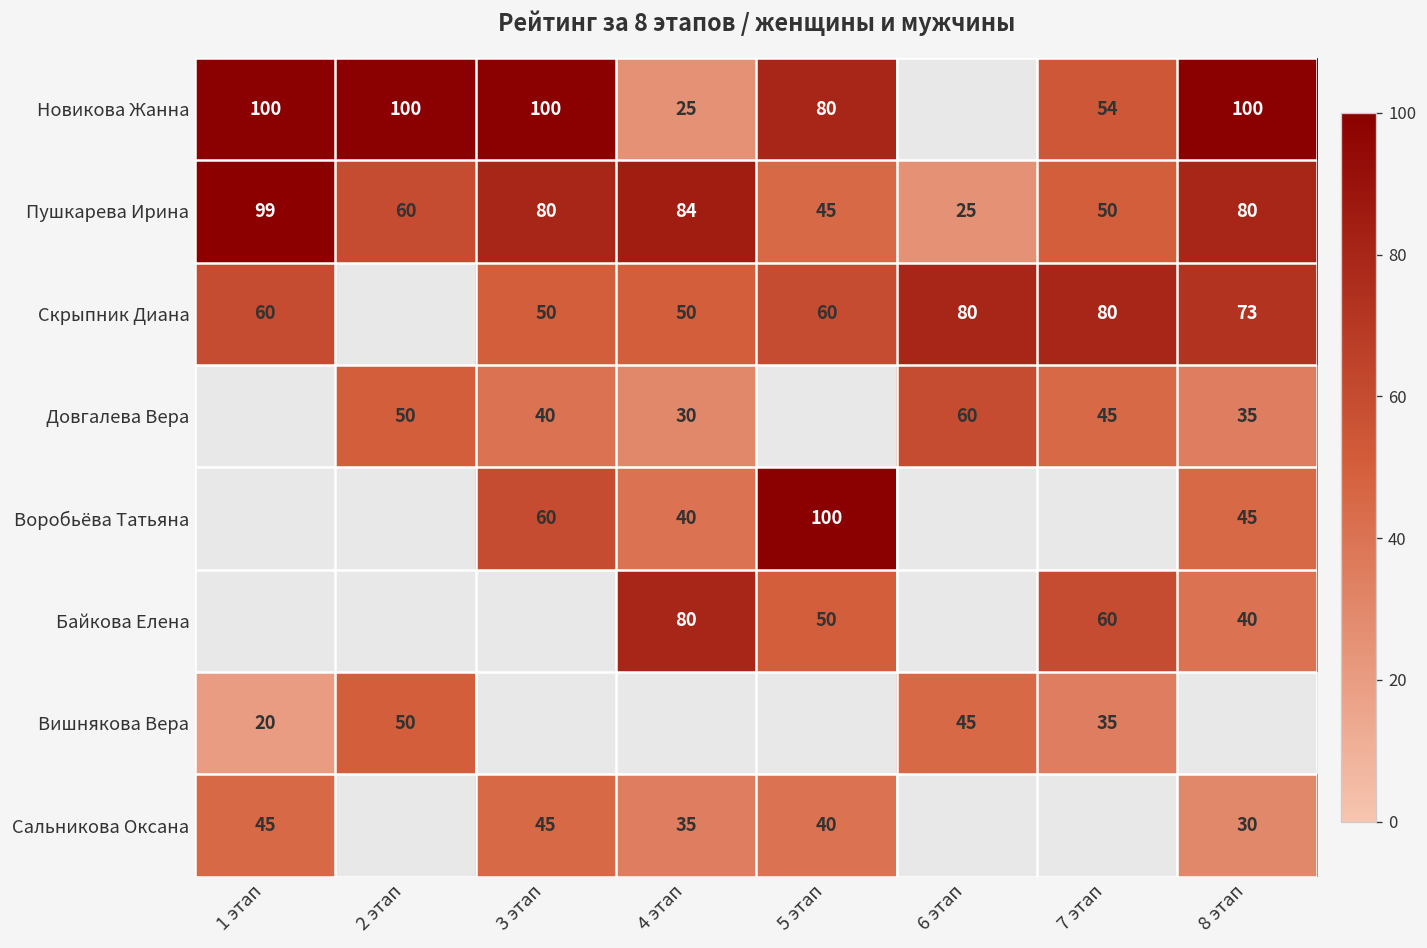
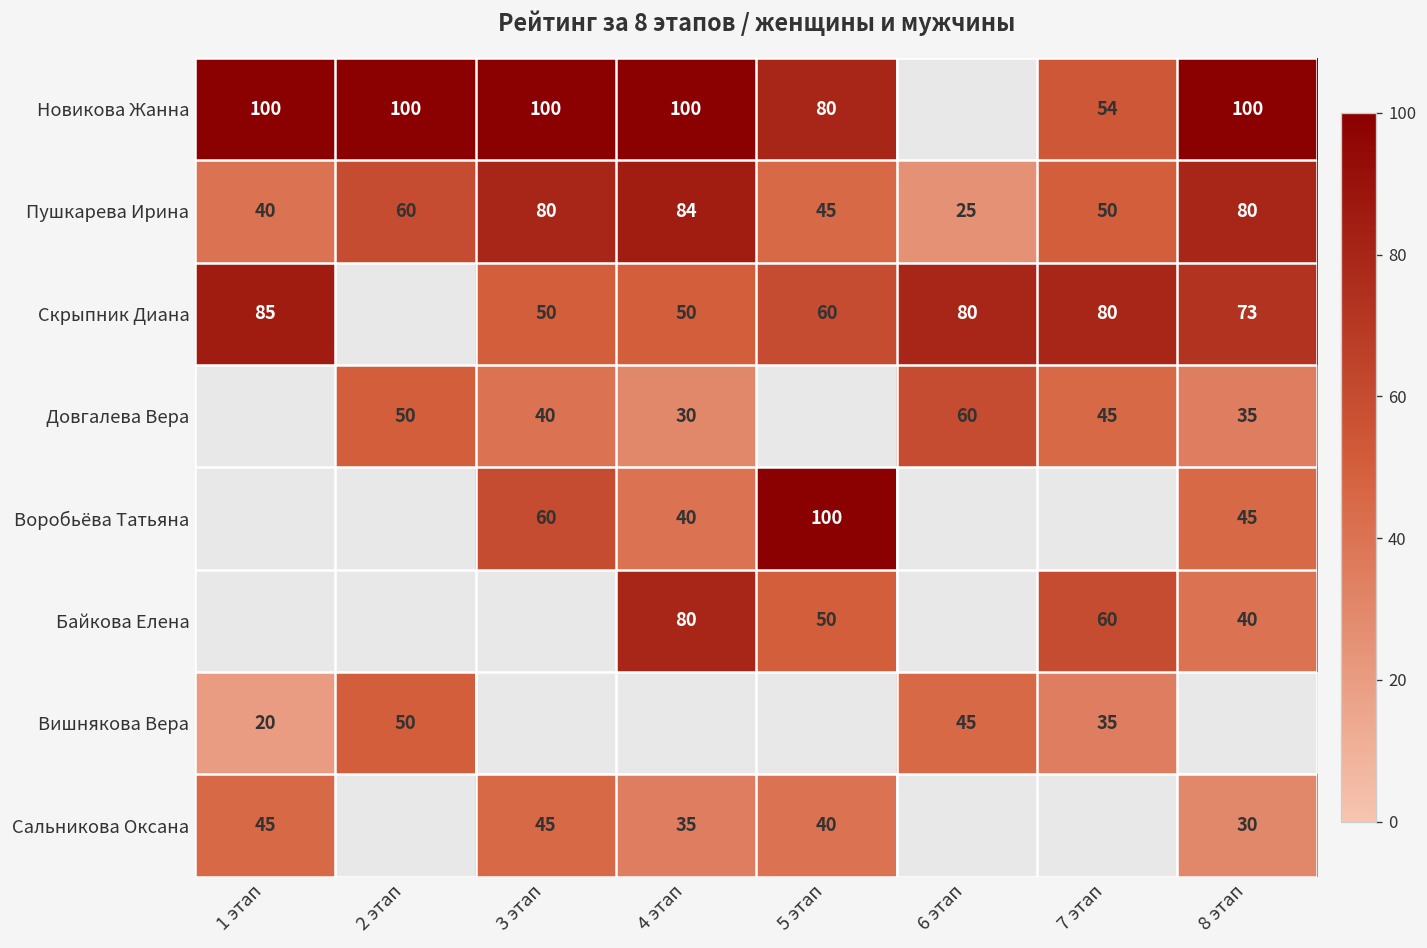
  {
    "Новикова Жанна": {
      "1 этап": 100,
      "2 этап": 100,
      "3 этап": 100,
-     "4 этап": 25,
+     "4 этап": 100,
      "5 этап": 80,
      "7 этап": 54,
      "8 этап": 100
    },
    "Пушкарева Ирина": {
-     "1 этап": 99,
+     "1 этап": 40,
      "2 этап": 60,
      "3 этап": 80,
      "4 этап": 84,
      "5 этап": 45,
      "6 этап": 25,
      "7 этап": 50,
      "8 этап": 80
    },
    "Скрыпник Диана": {
-     "1 этап": 60,
+     "1 этап": 85,
      "3 этап": 50,
      "4 этап": 50,
      "5 этап": 60,
      "6 этап": 80,
      "7 этап": 80,
      "8 этап": 73
    },
    "Довгалева Вера": {
      "2 этап": 50,
      "3 этап": 40,
      "4 этап": 30,
      "6 этап": 60,
      "7 этап": 45,
      "8 этап": 35
    },
    "Воробьёва Татьяна": {
      "3 этап": 60,
      "4 этап": 40,
      "5 этап": 100,
      "8 этап": 45
    },
    "Байкова Елена": {
      "4 этап": 80,
      "5 этап": 50,
      "7 этап": 60,
      "8 этап": 40
    },
    "Вишнякова Вера": {
      "1 этап": 20,
      "2 этап": 50,
      "6 этап": 45,
      "7 этап": 35
    },
    "Сальникова Оксана": {
      "1 этап": 45,
      "3 этап": 45,
      "4 этап": 35,
      "5 этап": 40,
      "8 этап": 30
    }
  }
